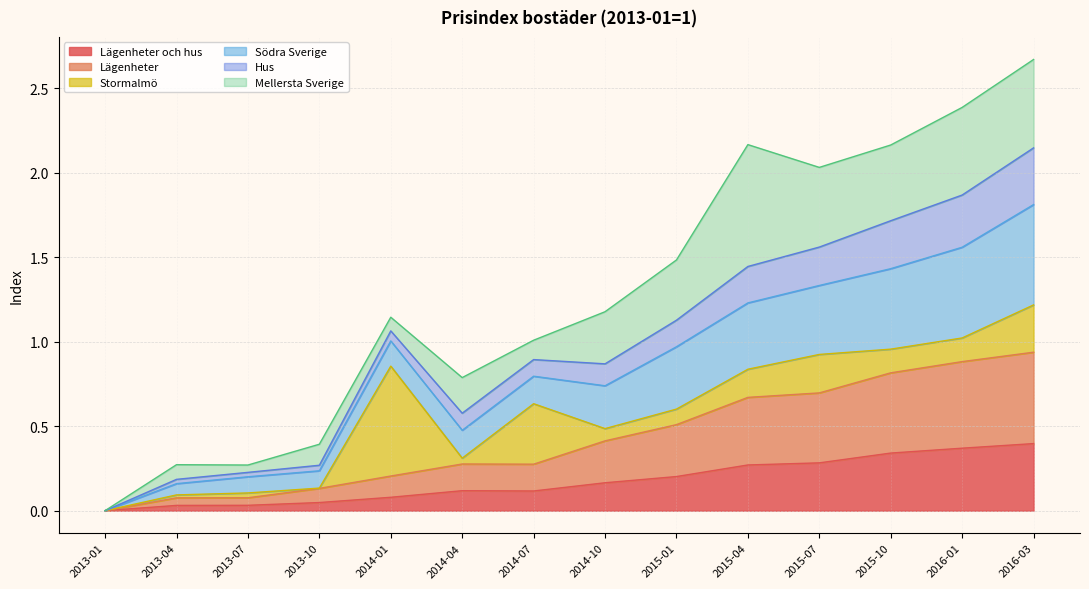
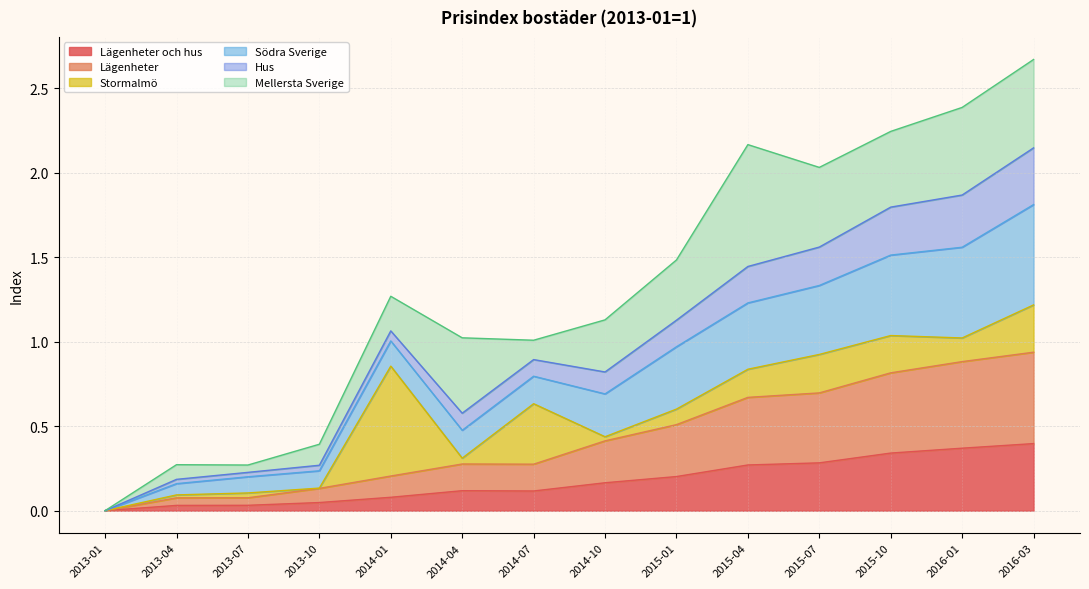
  {
    "Stormalmö": {
      "2013-04": 0.02,
      "2013-07": 0.03,
      "2014-01": 0.65,
      "2014-04": 0.03,
      "2014-07": 0.36,
-     "2014-10": 0.07,
+     "2014-10": 0.02,
      "2015-01": 0.09,
      "2015-04": 0.17,
      "2015-07": 0.23,
-     "2015-10": 0.14,
+     "2015-10": 0.22,
      "2016-01": 0.14,
      "2016-03": 0.28
    },
    "Mellersta Sverige": {
      "2013-04": 0.09,
      "2013-07": 0.04,
      "2013-10": 0.12,
-     "2014-01": 0.08,
-     "2014-04": 0.21,
+     "2014-01": 0.20,
+     "2014-04": 0.45,
      "2014-07": 0.11,
      "2014-10": 0.31,
      "2015-01": 0.36,
      "2015-04": 0.72,
      "2015-07": 0.47,
      "2015-10": 0.45,
      "2016-01": 0.52,
      "2016-03": 0.52
    }
  }
